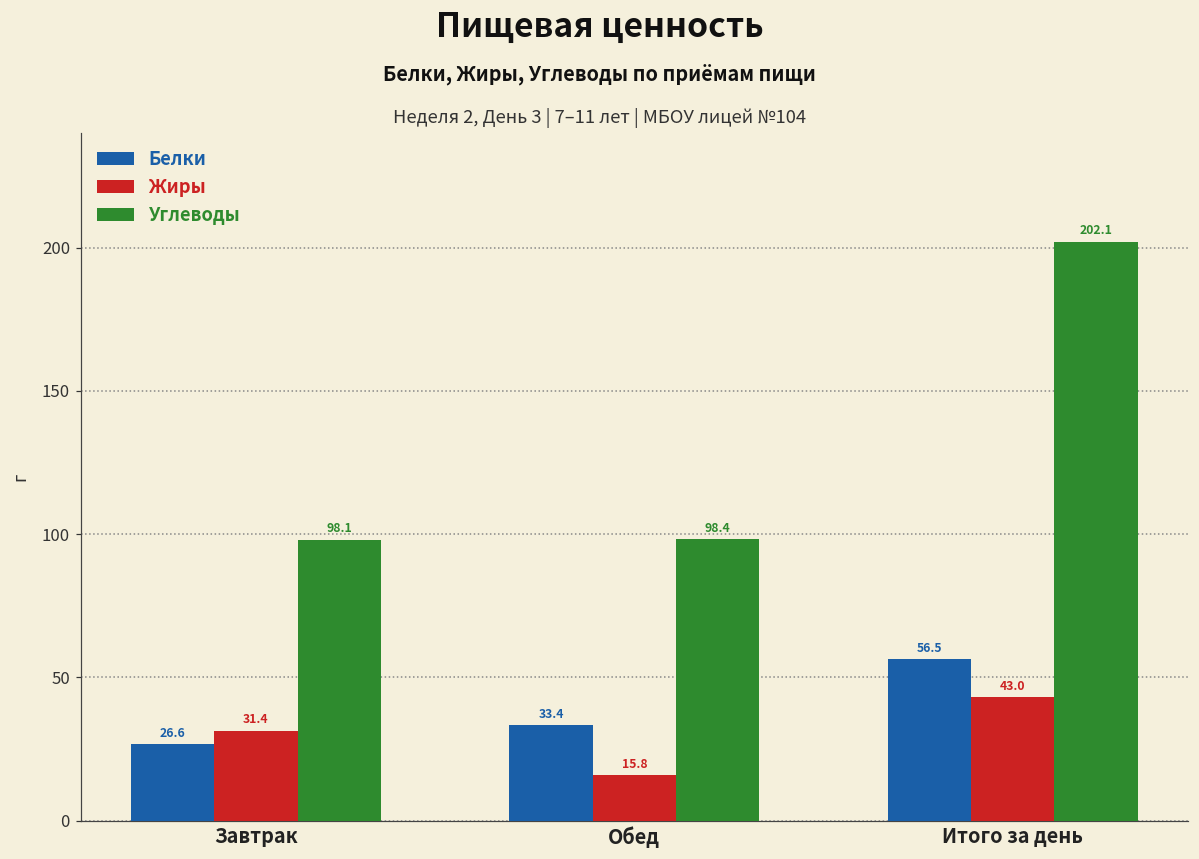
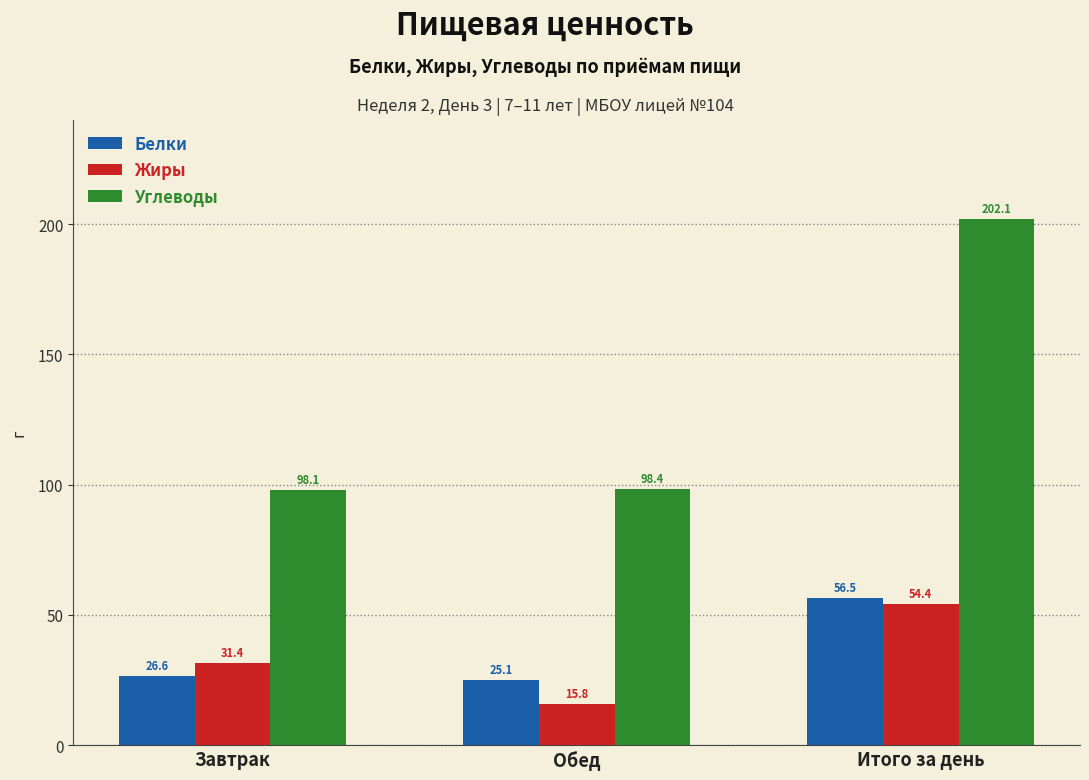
  {
    "Белки": {
      "Завтрак": 26.6,
-     "Обед": 33.4,
+     "Обед": 25.1,
      "Итого за день": 56.5
    },
    "Жиры": {
      "Завтрак": 31.4,
      "Обед": 15.8,
-     "Итого за день": 43.0
+     "Итого за день": 54.4
    },
    "Углеводы": {
      "Завтрак": 98.1,
      "Обед": 98.4,
      "Итого за день": 202.1
    }
  }
